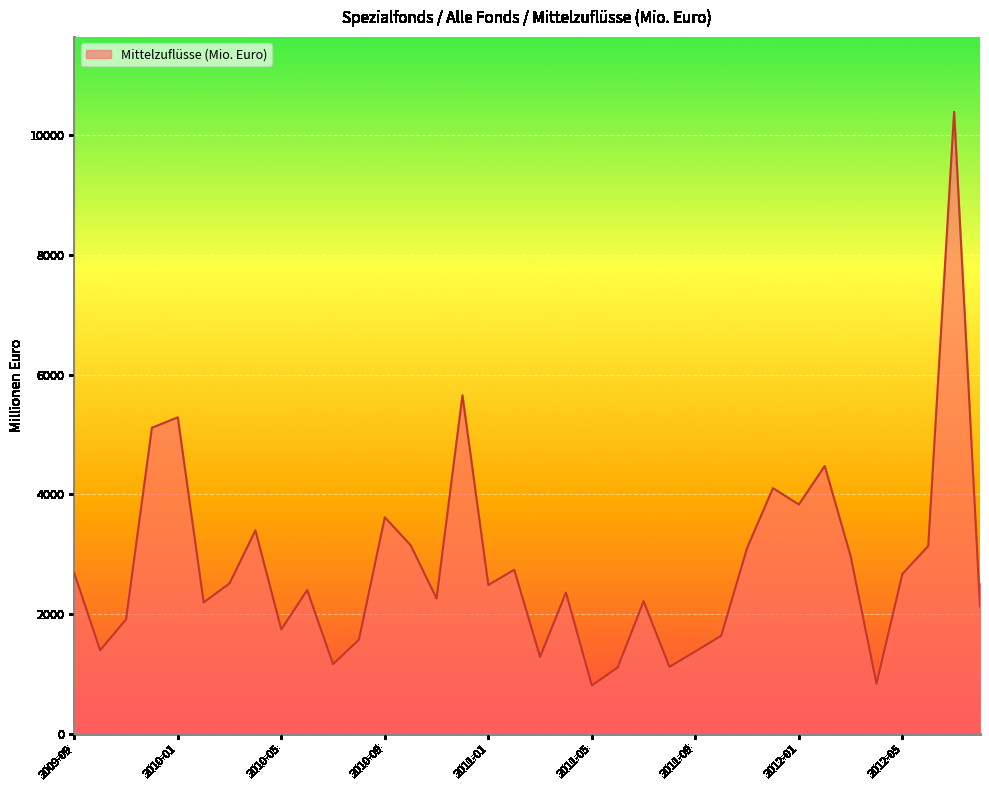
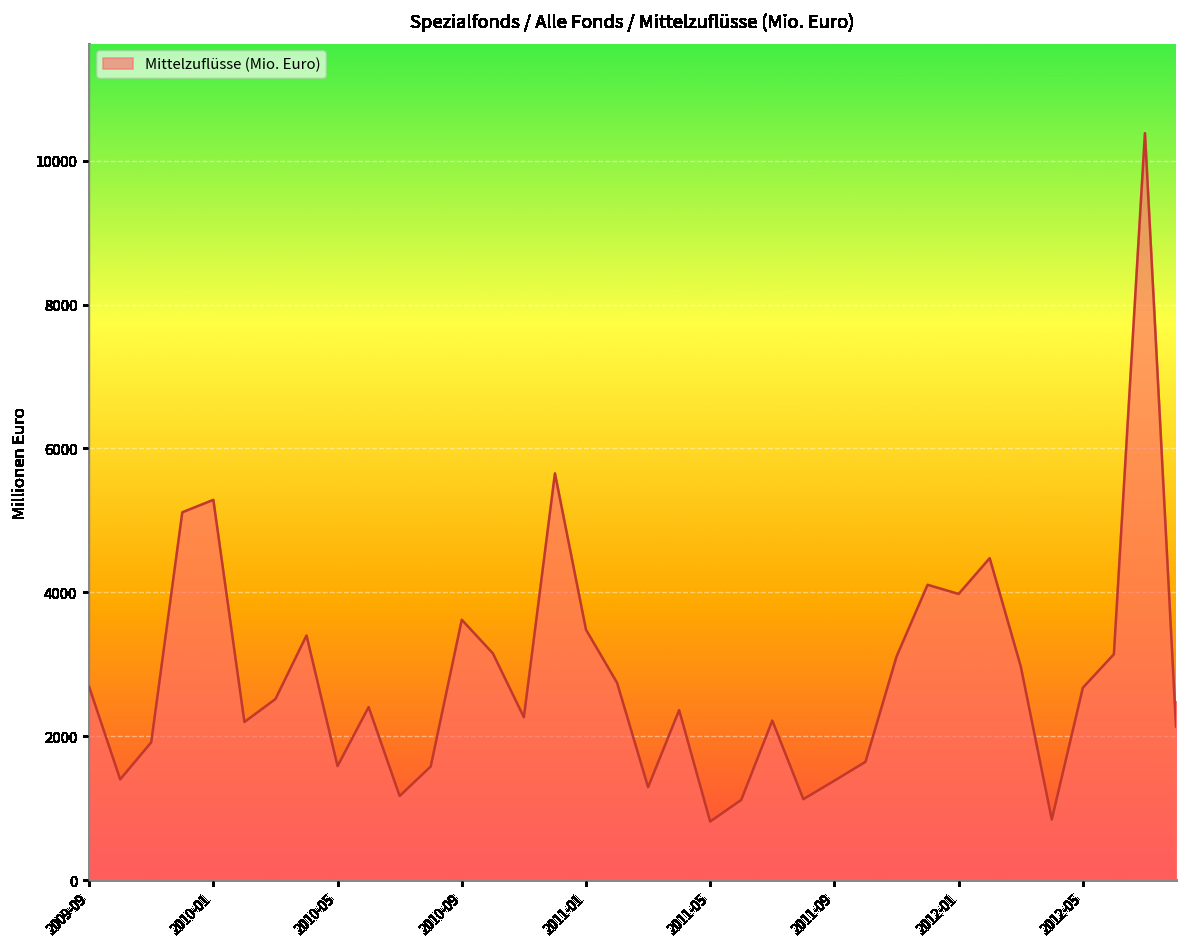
  {
    "2009-09": 2700,
    "2010-01": 5300,
-   "2010-05": 1700,
+   "2010-05": 1600,
    "2010-09": 3600,
-   "2011-01": 2500,
+   "2011-01": 3500,
    "2011-05": 800,
    "2011-09": 1400,
-   "2012-01": 3800,
+   "2012-01": 4000,
    "2012-05": 2700
  }
